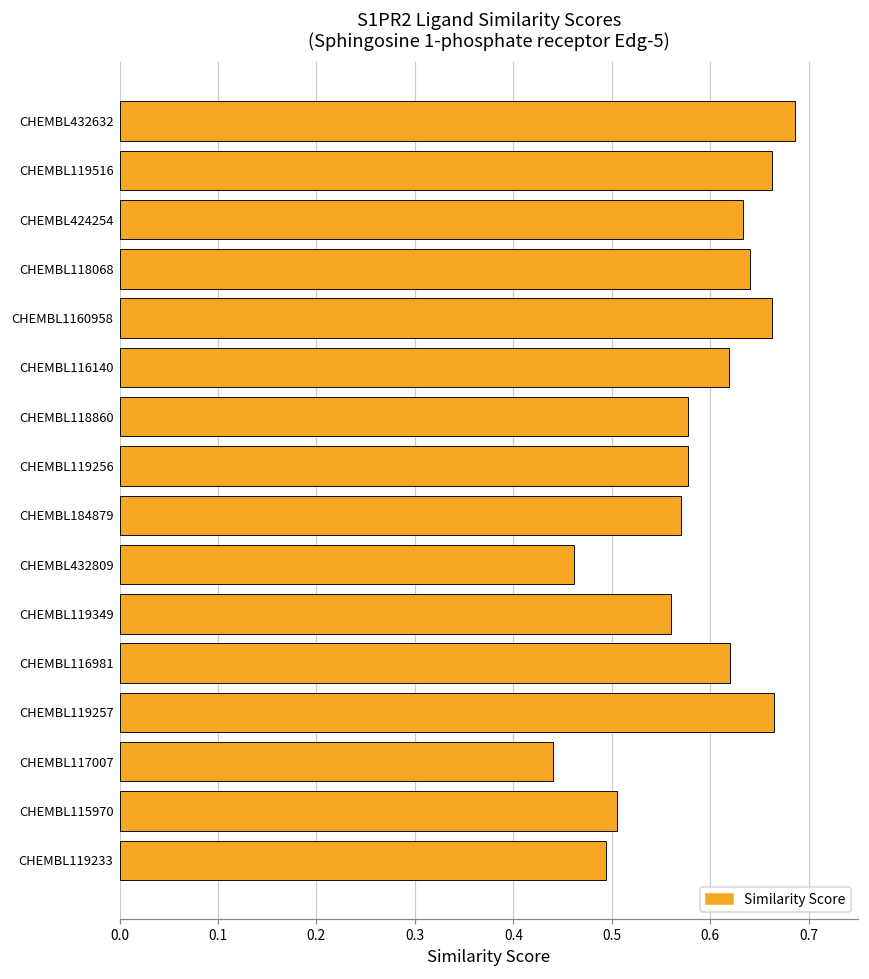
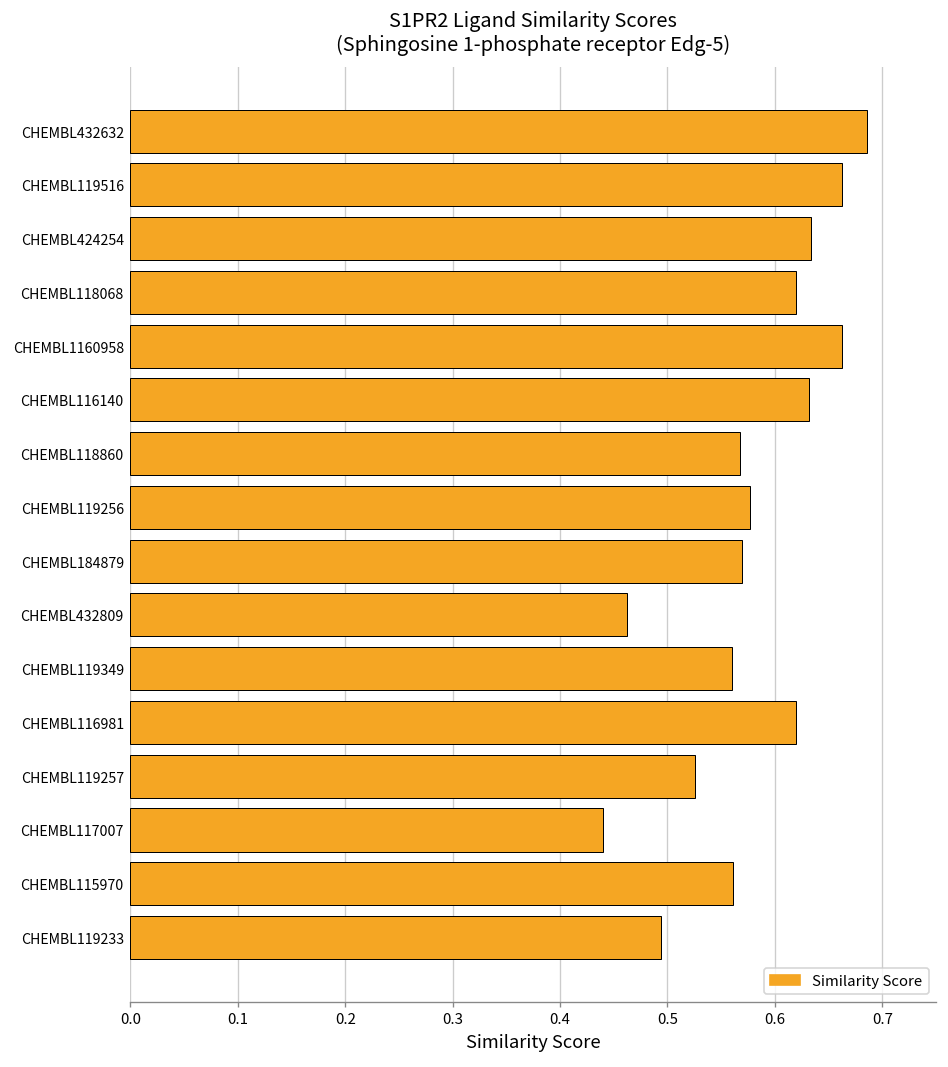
  {
    "CHEMBL432632": 0.69,
    "CHEMBL119516": 0.66,
    "CHEMBL424254": 0.63,
-   "CHEMBL118068": 0.64,
+   "CHEMBL118068": 0.62,
    "CHEMBL1160958": 0.66,
-   "CHEMBL116140": 0.62,
-   "CHEMBL118860": 0.58,
+   "CHEMBL116140": 0.63,
+   "CHEMBL118860": 0.57,
    "CHEMBL119256": 0.58,
    "CHEMBL184879": 0.57,
    "CHEMBL432809": 0.46,
    "CHEMBL119349": 0.56,
    "CHEMBL116981": 0.62,
-   "CHEMBL119257": 0.66,
+   "CHEMBL119257": 0.53,
    "CHEMBL117007": 0.44,
-   "CHEMBL115970": 0.51,
+   "CHEMBL115970": 0.56,
    "CHEMBL119233": 0.49
  }
